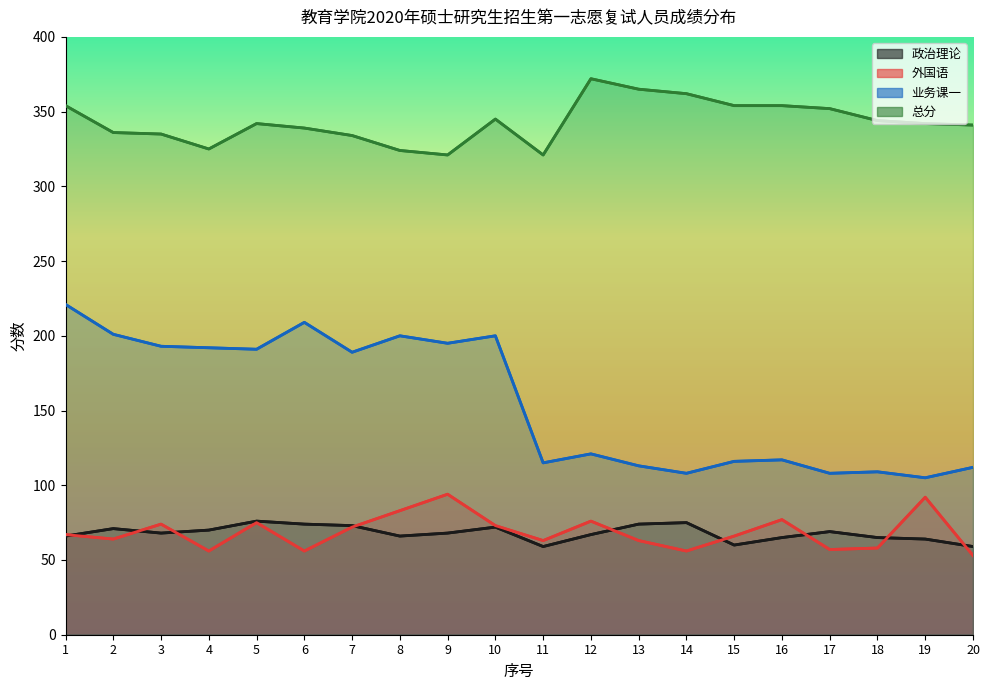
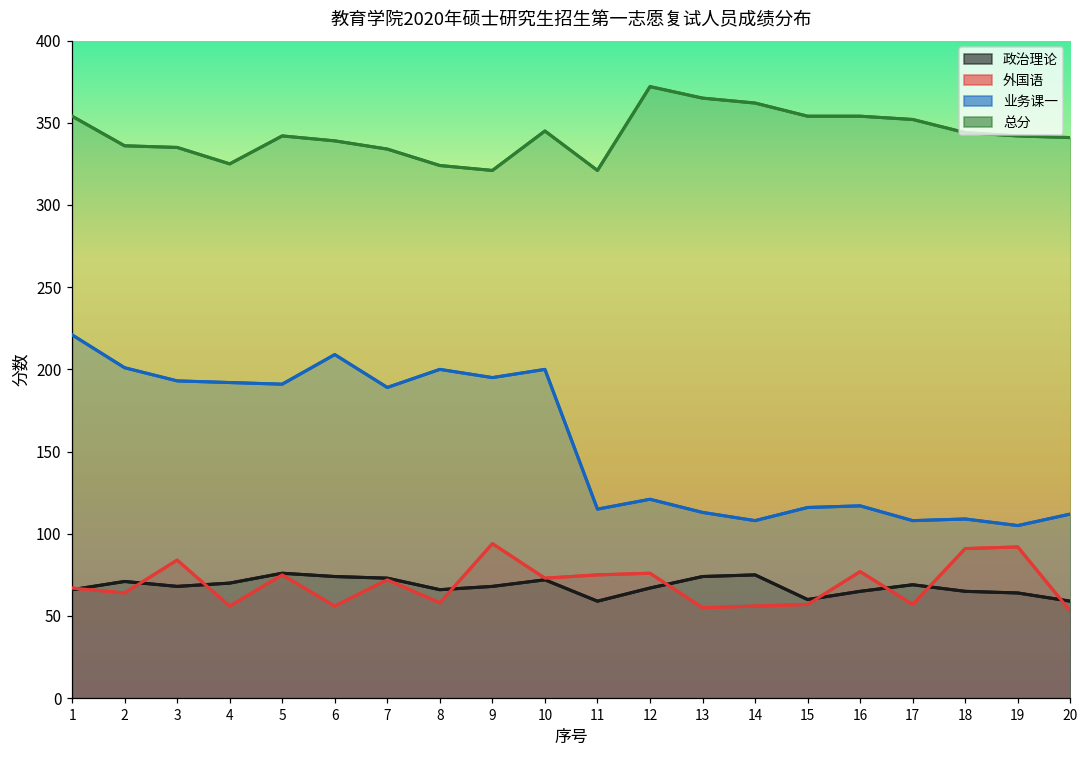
  {
    "外国语": {
      "2": 64,
-     "3": 74,
+     "3": 84,
      "4": 56,
      "6": 56,
-     "8": 83,
+     "8": 58,
      "9": 94,
-     "11": 63,
+     "11": 75,
      "12": 76,
-     "13": 63,
+     "13": 55,
      "14": 56,
-     "15": 66,
+     "15": 57,
      "16": 77,
      "17": 57,
-     "18": 58,
+     "18": 91,
      "19": 92,
      "20": 53
    }
  }
